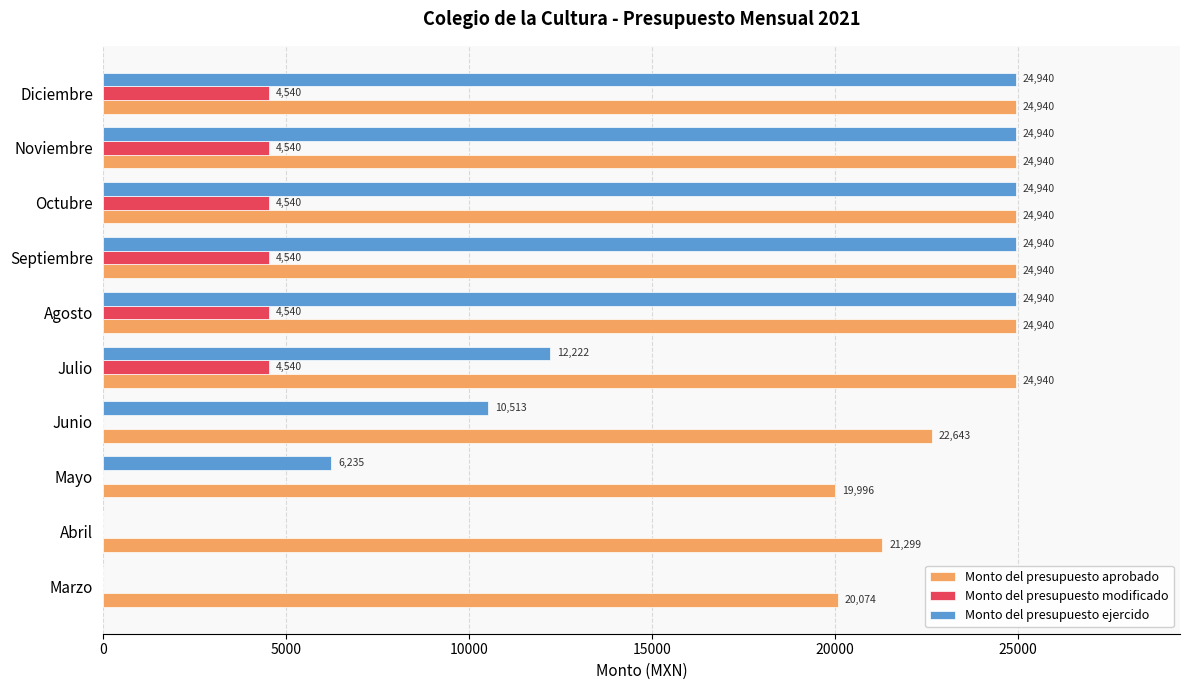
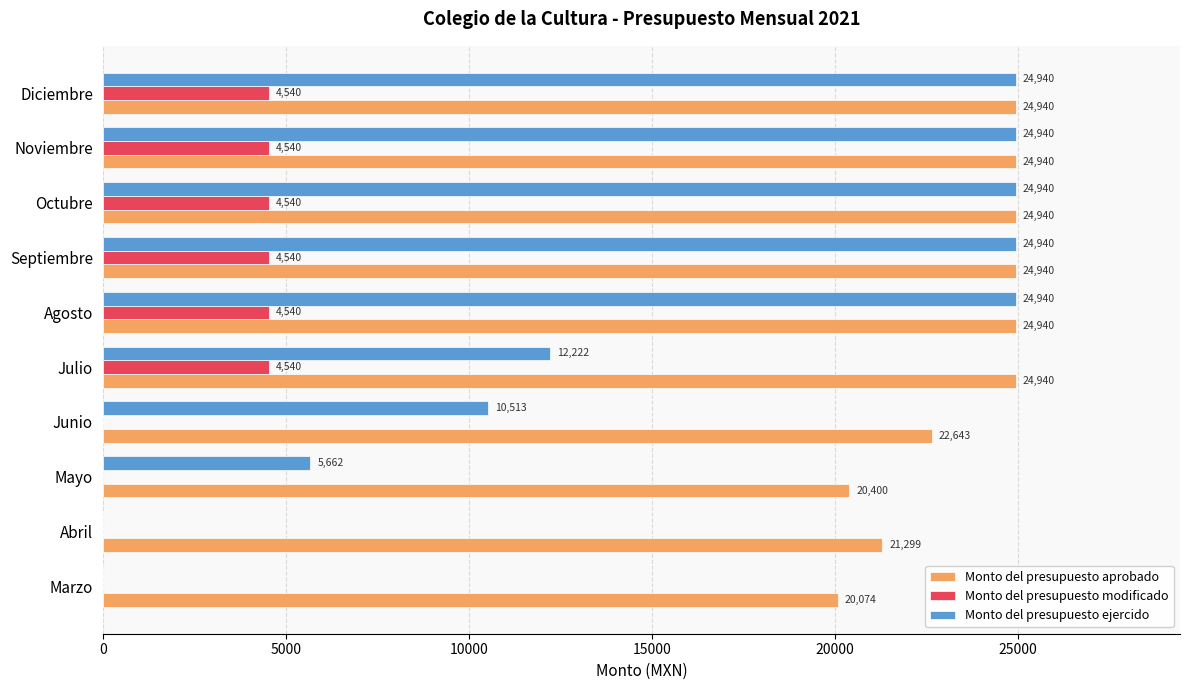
  {
    "Monto del presupuesto aprobado": {
      "Diciembre": "24,940",
      "Noviembre": "24,940",
      "Octubre": "24,940",
      "Septiembre": "24,940",
      "Agosto": "24,940",
      "Julio": "24,940",
      "Junio": "22,643",
-     "Mayo": "19,996",
+     "Mayo": "20,400",
      "Abril": "21,299",
      "Marzo": "20,074"
    },
    "Monto del presupuesto modificado": {
      "Diciembre": "4,540",
      "Noviembre": "4,540",
      "Octubre": "4,540",
      "Septiembre": "4,540",
      "Agosto": "4,540",
      "Julio": "4,540"
    },
    "Monto del presupuesto ejercido": {
      "Diciembre": "24,940",
      "Noviembre": "24,940",
      "Octubre": "24,940",
      "Septiembre": "24,940",
      "Agosto": "24,940",
      "Julio": "12,222",
      "Junio": "10,513",
-     "Mayo": "6,235"
+     "Mayo": "5,662"
    }
  }
